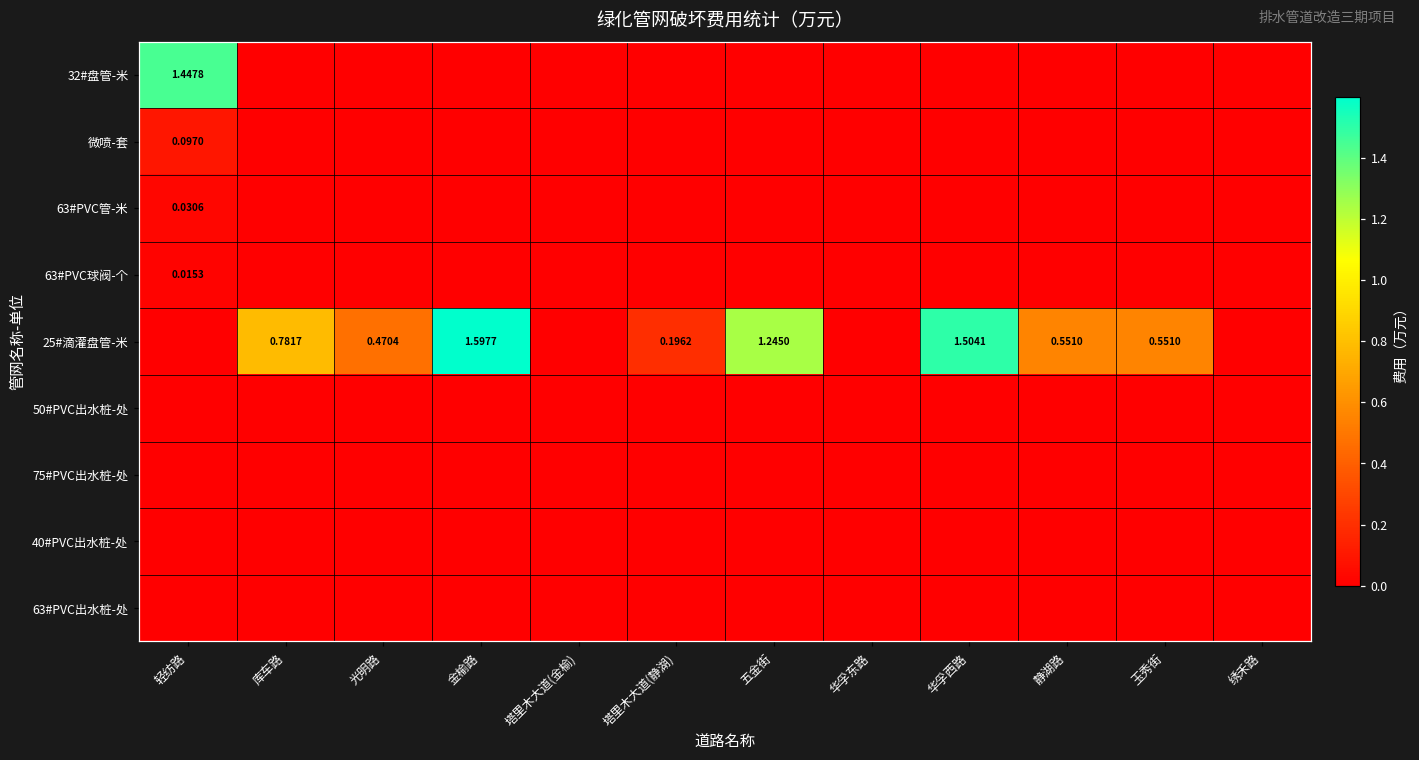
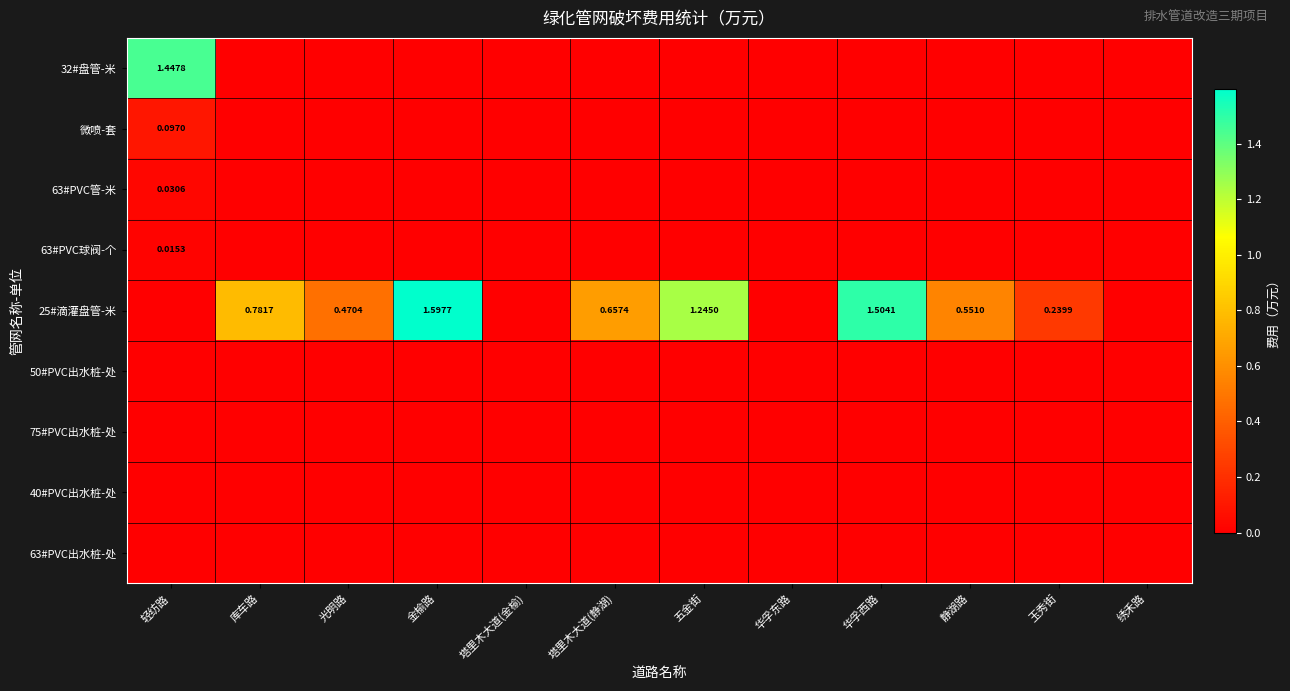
  {
    "32#盘管-米": {
      "轻纺路": 1.4478
    },
    "微喷-套": {
      "轻纺路": 0.0970
    },
    "63#PVC管-米": {
      "轻纺路": 0.0306
    },
    "63#PVC球阀-个": {
      "轻纺路": 0.0153
    },
    "25#滴灌盘管-米": {
      "库车路": 0.7817,
      "光明路": 0.4704,
      "金榆路": 1.5977,
-     "塔里木大道(静湖)": 0.1962,
+     "塔里木大道(静湖)": 0.6574,
      "五金街": 1.2450,
      "华孚西路": 1.5041,
      "静湖路": 0.5510,
-     "玉秀街": 0.5510
+     "玉秀街": 0.2399
    }
  }
